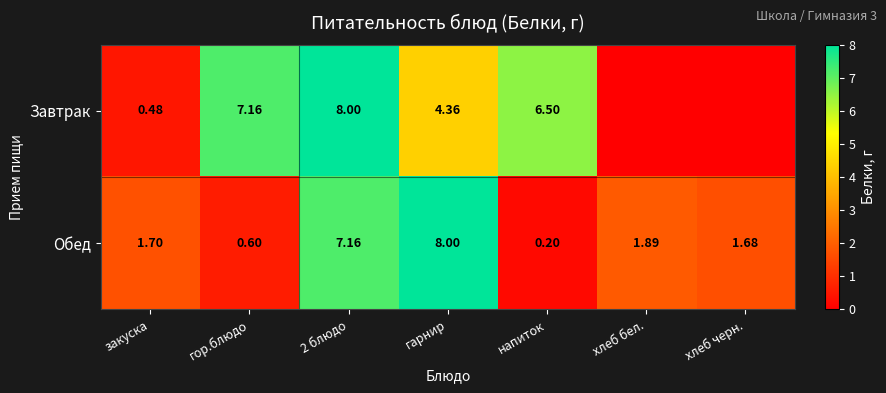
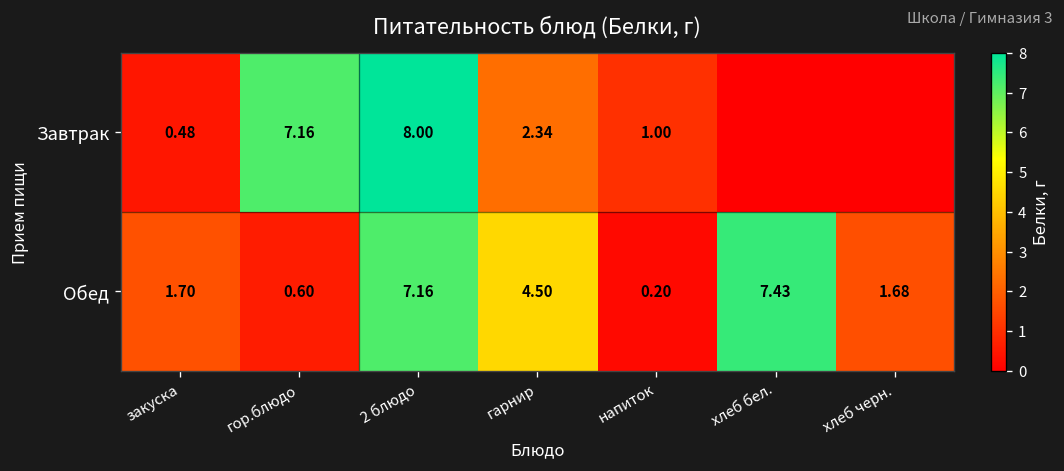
  {
    "Завтрак": {
      "закуска": 0.48,
      "гор.блюдо": 7.16,
      "2 блюдо": 8.00,
-     "гарнир": 4.36,
-     "напиток": 6.50
+     "гарнир": 2.34,
+     "напиток": 1.00
    },
    "Обед": {
      "закуска": 1.70,
      "гор.блюдо": 0.60,
      "2 блюдо": 7.16,
-     "гарнир": 8.00,
+     "гарнир": 4.50,
      "напиток": 0.20,
-     "хлеб бел.": 1.89,
+     "хлеб бел.": 7.43,
      "хлеб черн.": 1.68
    }
  }
